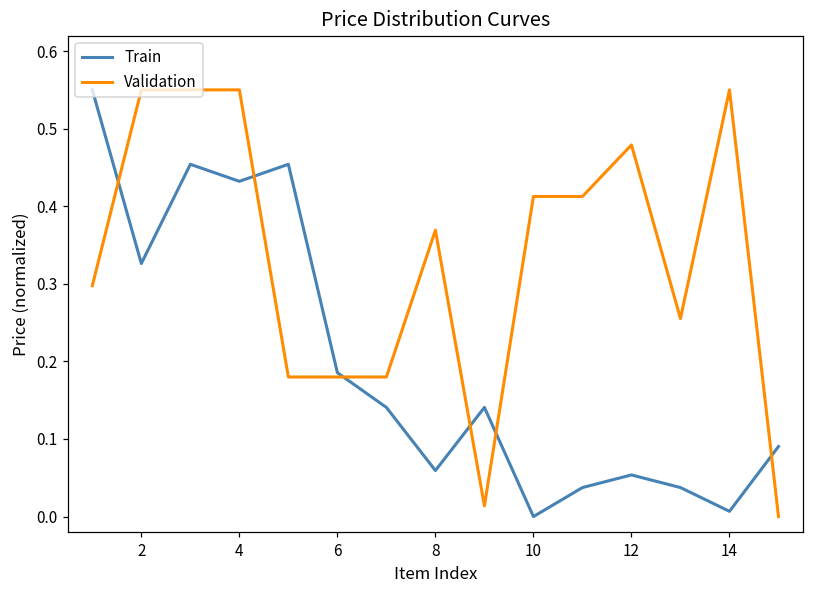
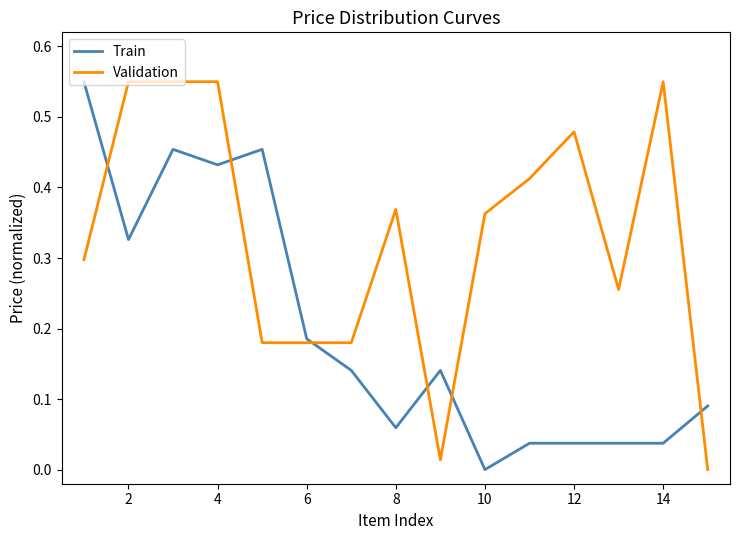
  {
    "Train": {
      "2": 0.33,
      "4": 0.43,
      "6": 0.19,
      "8": 0.06,
      "10": 0.00,
-     "12": 0.05,
-     "14": 0.01
+     "12": 0.04,
+     "14": 0.04
    },
    "Validation": {
      "4": 0.55,
      "6": 0.18,
      "8": 0.37,
-     "10": 0.41,
+     "10": 0.36,
      "12": 0.48,
      "14": 0.55
    }
  }
